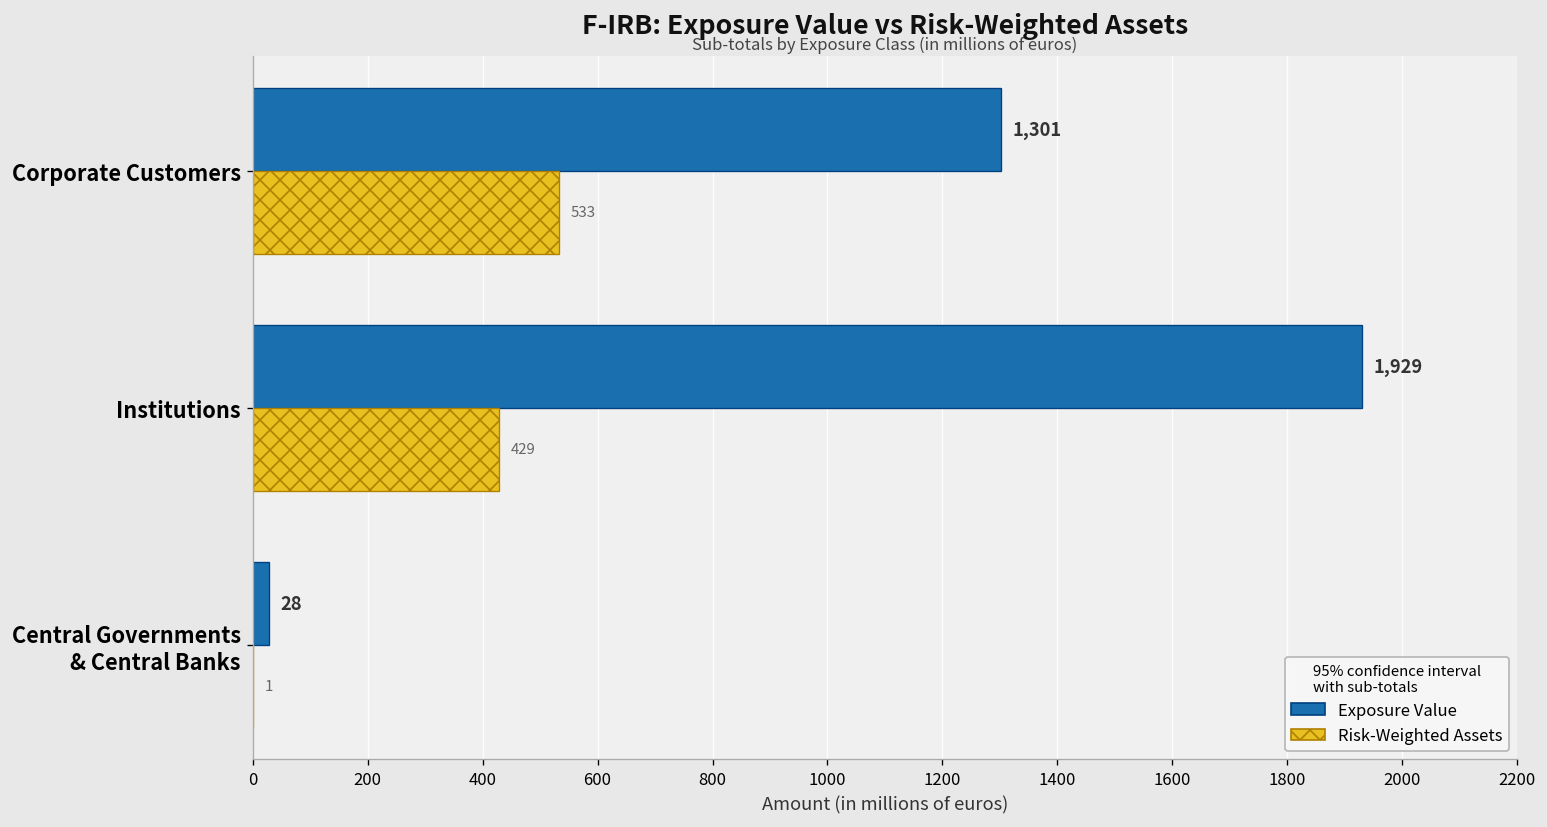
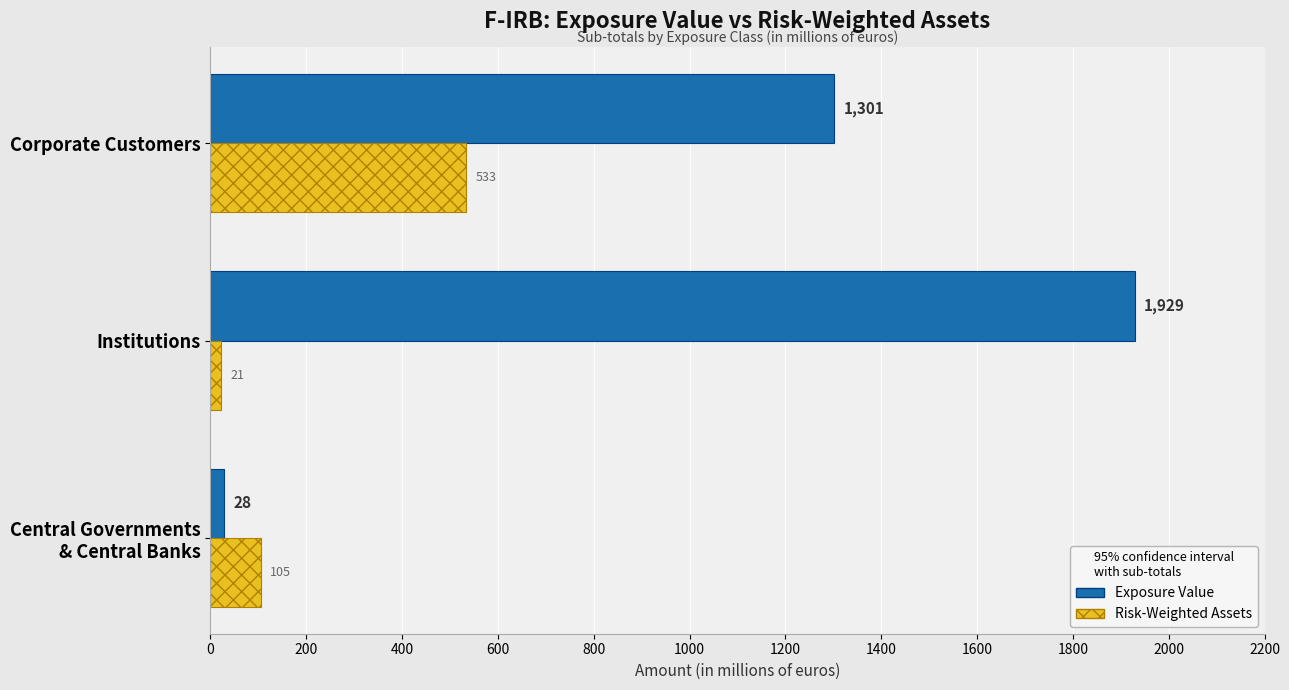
  {
    "Exposure Value": {
      "Corporate Customers": "1,301",
      "Institutions": "1,929",
      "Central Governments & Central Banks": "28"
    },
    "Risk-Weighted Assets": {
      "Corporate Customers": "533",
-     "Institutions": "429",
-     "Central Governments & Central Banks": "1"
+     "Institutions": "21",
+     "Central Governments & Central Banks": "105"
    }
  }
